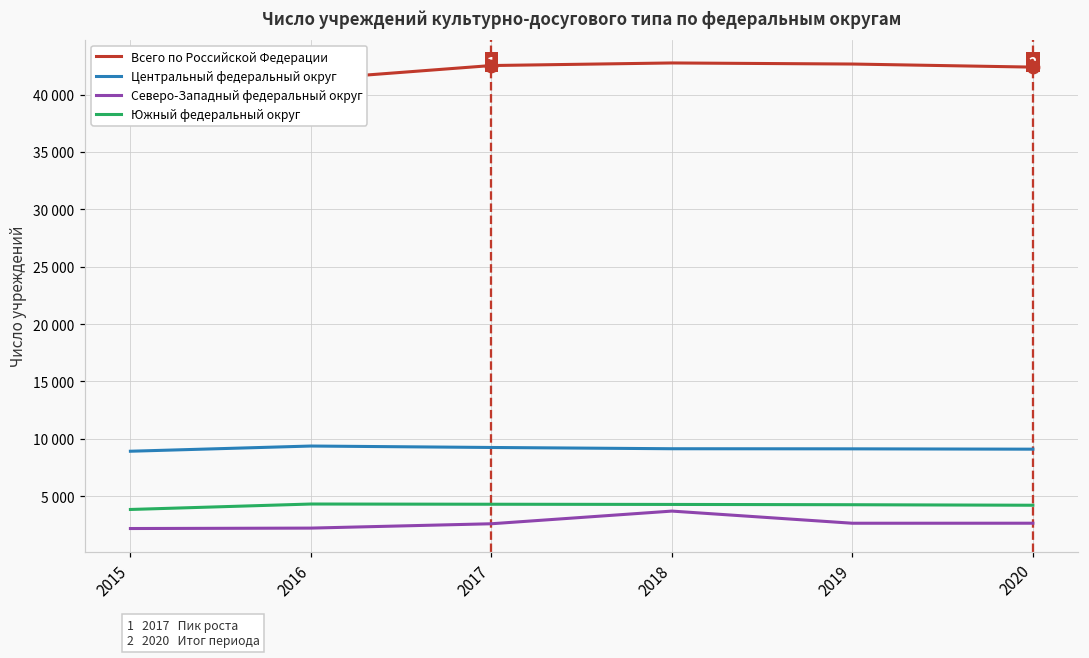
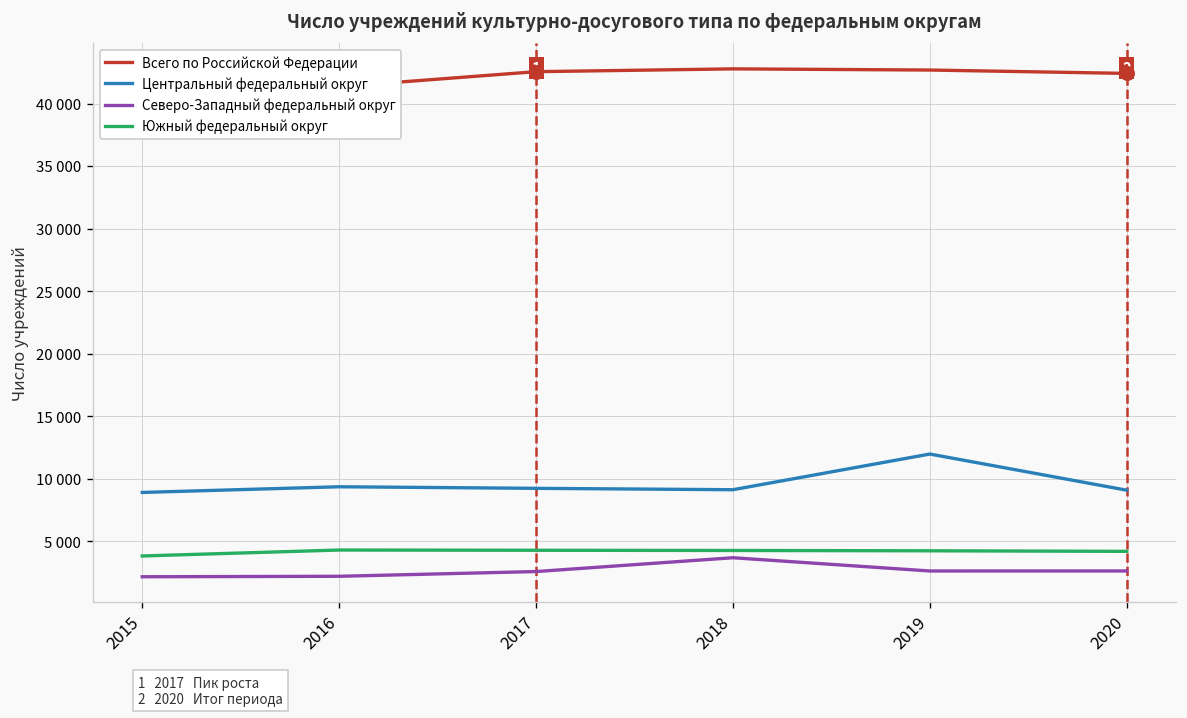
  {
    "Центральный федеральный округ": {
      "2015": 8900,
      "2016": 9400,
      "2017": 9200,
      "2018": 9100,
-     "2019": 9100,
+     "2019": 12000,
      "2020": 9100
    },
    "Северо-Западный федеральный округ": {
      "2015": 2200,
      "2016": 2200,
      "2017": 2600,
      "2018": 3700,
      "2019": 2600,
      "2020": 2600
    },
    "Южный федеральный округ": {
      "2015": 3800,
      "2016": 4300,
      "2017": 4300,
      "2018": 4300,
      "2019": 4300,
      "2020": 4200
    }
  }
